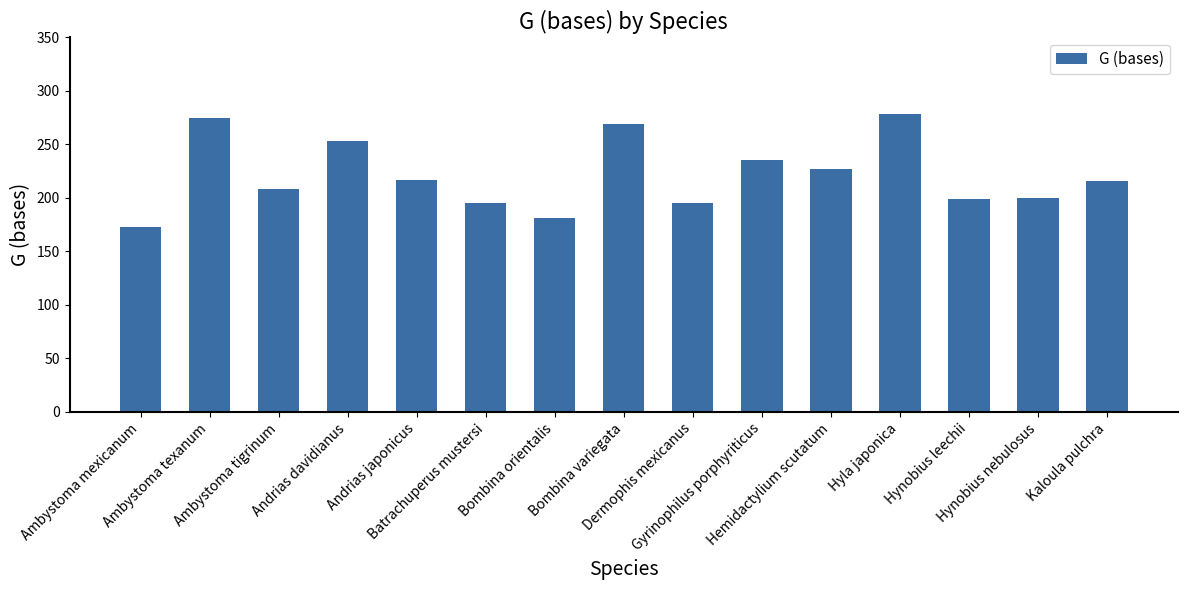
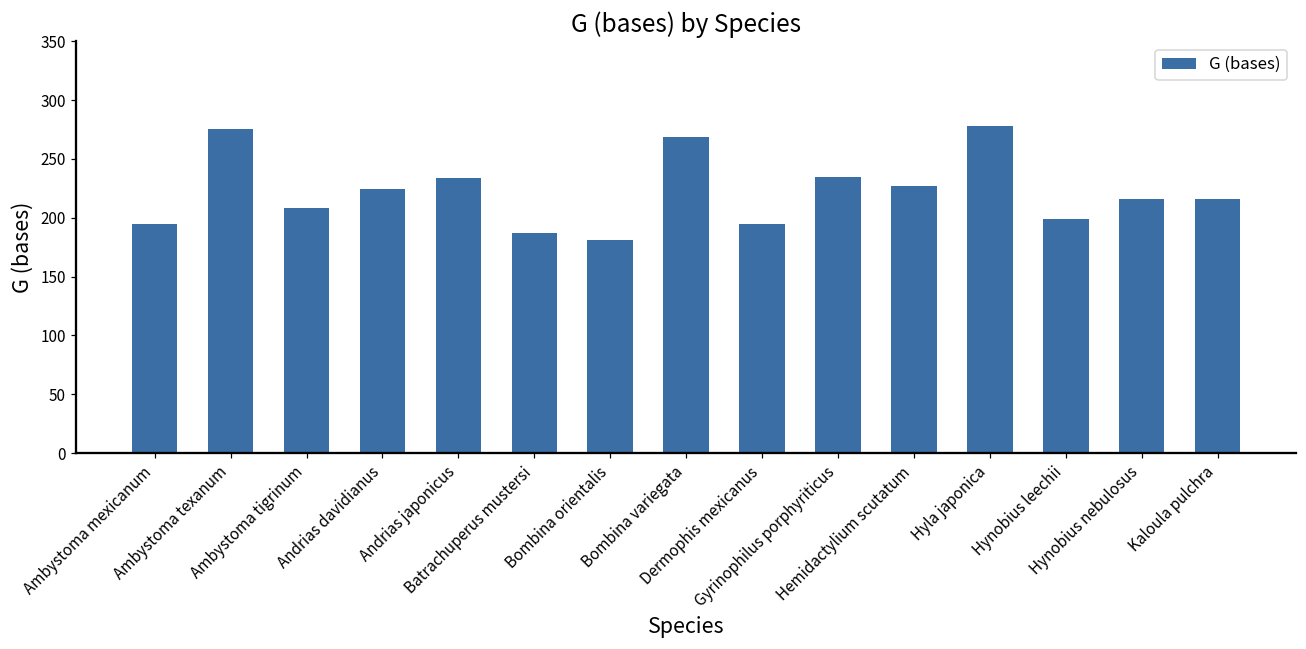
  {
-   "Ambystoma mexicanum": 173,
+   "Ambystoma mexicanum": 195,
    "Ambystoma texanum": 275,
    "Ambystoma tigrinum": 208,
-   "Andrias davidianus": 253,
-   "Andrias japonicus": 217,
-   "Batrachuperus mustersi": 195,
+   "Andrias davidianus": 224,
+   "Andrias japonicus": 234,
+   "Batrachuperus mustersi": 187,
    "Bombina orientalis": 181,
    "Bombina variegata": 269,
    "Dermophis mexicanus": 195,
    "Gyrinophilus porphyriticus": 235,
    "Hemidactylium scutatum": 227,
    "Hyla japonica": 278,
    "Hynobius leechii": 199,
-   "Hynobius nebulosus": 200,
+   "Hynobius nebulosus": 216,
    "Kaloula pulchra": 216
  }
